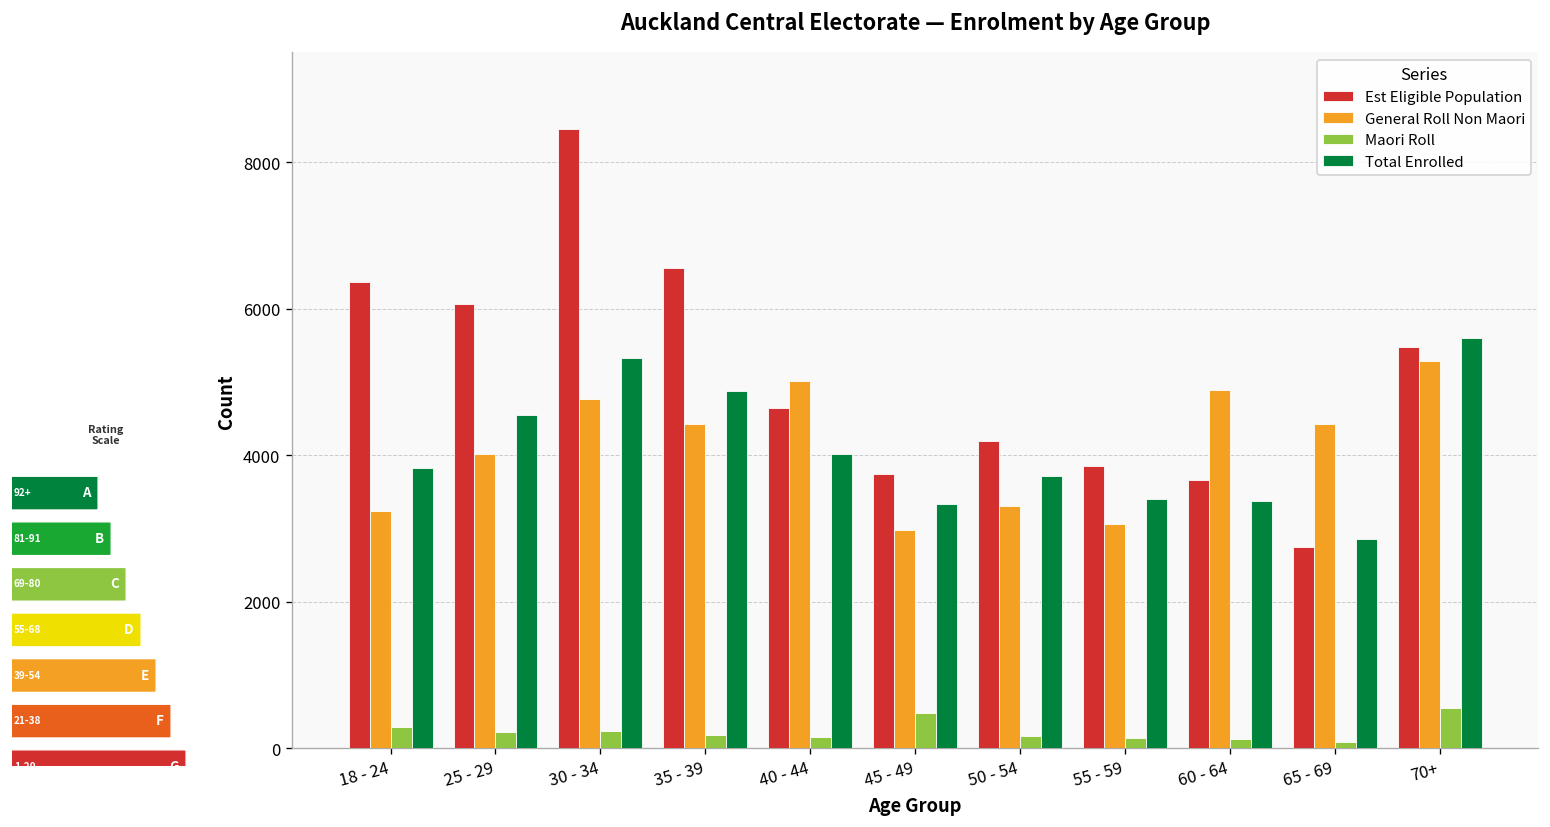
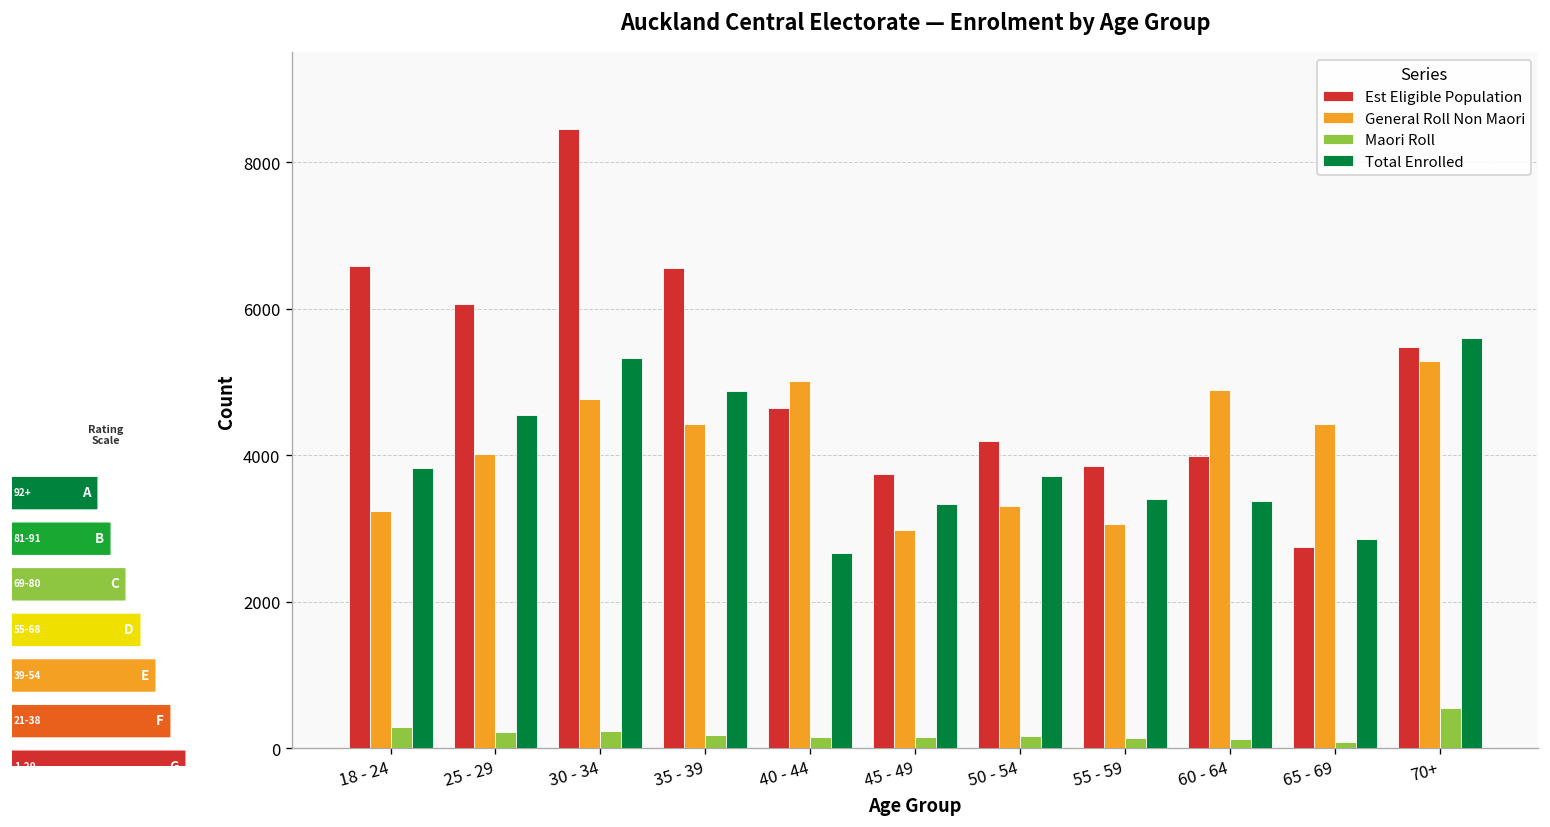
  {
    "Est Eligible Population": {
-     "18 - 24": 6400,
+     "18 - 24": 6600,
      "25 - 29": 6100,
      "30 - 34": 8500,
      "35 - 39": 6600,
      "40 - 44": 4600,
      "45 - 49": 3700,
      "50 - 54": 4200,
      "55 - 59": 3800,
-     "60 - 64": 3700,
+     "60 - 64": 4000,
      "65 - 69": 2700,
      "70+": 5500
    },
    "General Roll Non Maori": {
      "18 - 24": 3200,
      "25 - 29": 4000,
      "30 - 34": 4800,
      "35 - 39": 4400,
      "40 - 44": 5000,
      "45 - 49": 3000,
      "50 - 54": 3300,
      "55 - 59": 3100,
      "60 - 64": 4900,
      "65 - 69": 4400,
      "70+": 5300
    },
    "Maori Roll": {
      "18 - 24": 300,
      "25 - 29": 200,
      "30 - 34": 200,
      "35 - 39": 200,
      "40 - 44": 100,
-     "45 - 49": 500,
+     "45 - 49": 200,
      "50 - 54": 200,
      "55 - 59": 100,
      "60 - 64": 100,
      "65 - 69": 100,
      "70+": 500
    },
    "Total Enrolled": {
      "18 - 24": 3800,
      "25 - 29": 4600,
      "30 - 34": 5300,
      "35 - 39": 4900,
-     "40 - 44": 4000,
+     "40 - 44": 2700,
      "45 - 49": 3300,
      "50 - 54": 3700,
      "55 - 59": 3400,
      "60 - 64": 3400,
      "65 - 69": 2900,
      "70+": 5600
    }
  }
